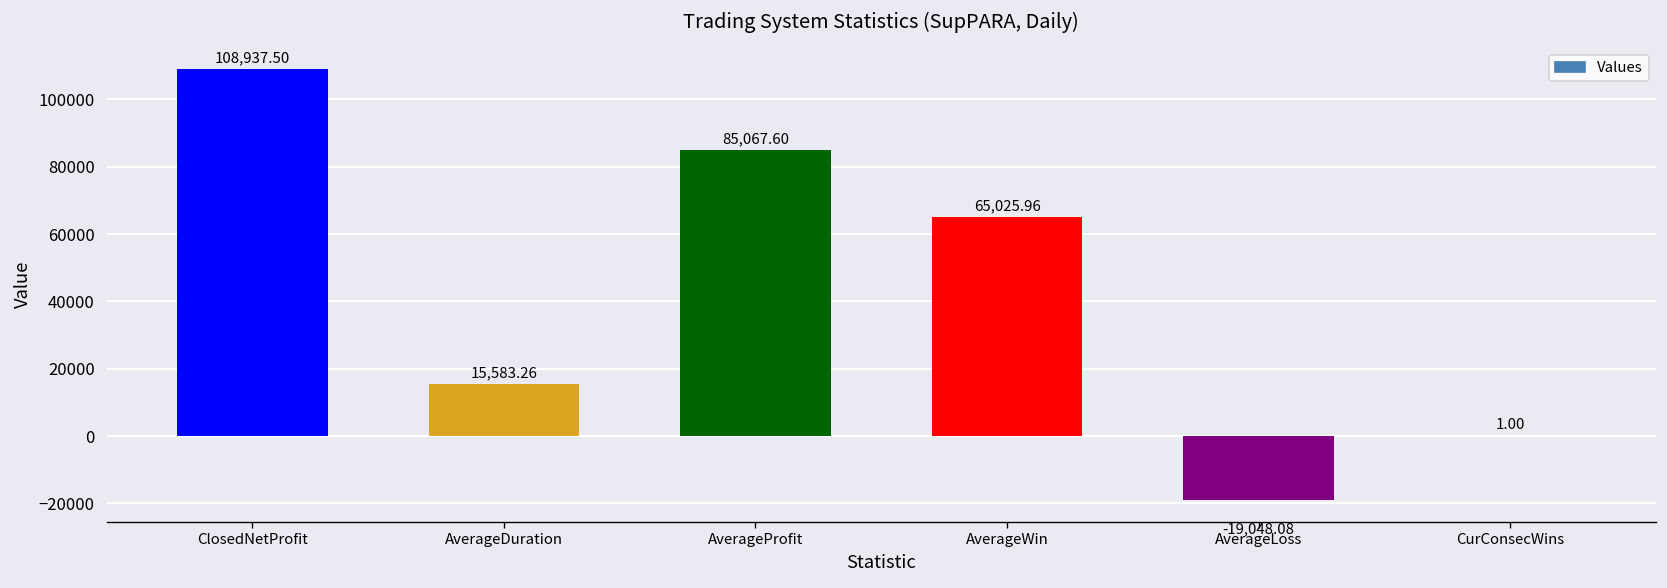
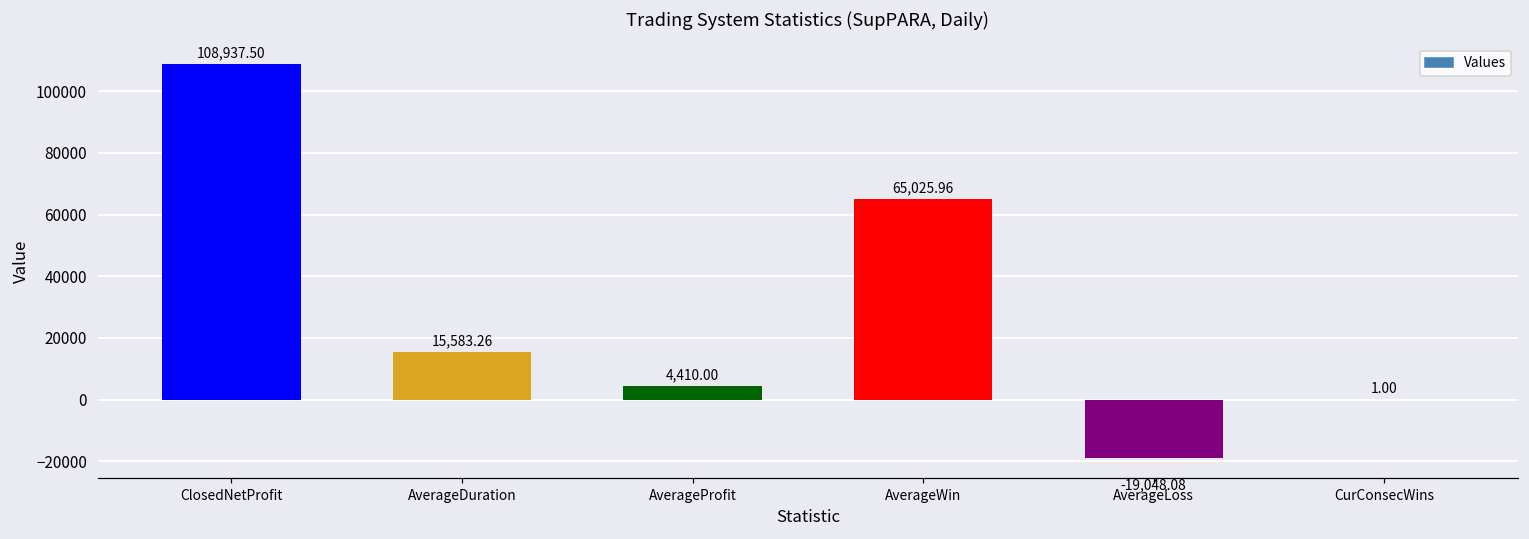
  {
    "ClosedNetProfit": "108,937.50",
    "AverageDuration": "15,583.26",
-   "AverageProfit": "85,067.60",
+   "AverageProfit": "4,410.00",
    "AverageWin": "65,025.96",
    "AverageLoss": "-19,048.08",
    "CurConsecWins": "1.00"
  }
